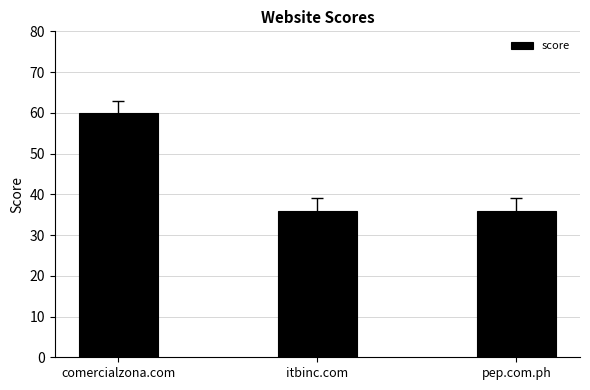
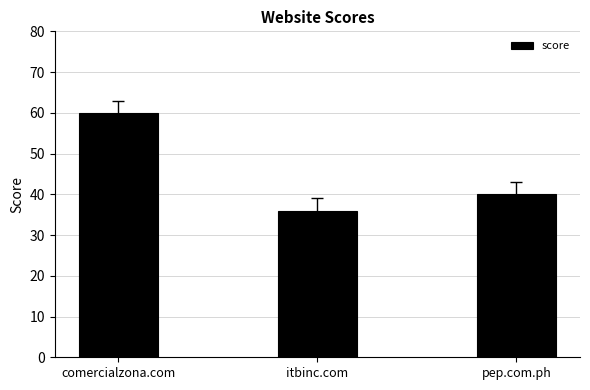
  {
    "score": {
      "comercialzona.com": 60,
      "itbinc.com": 36,
-     "pep.com.ph": 36
+     "pep.com.ph": 40
    }
  }
